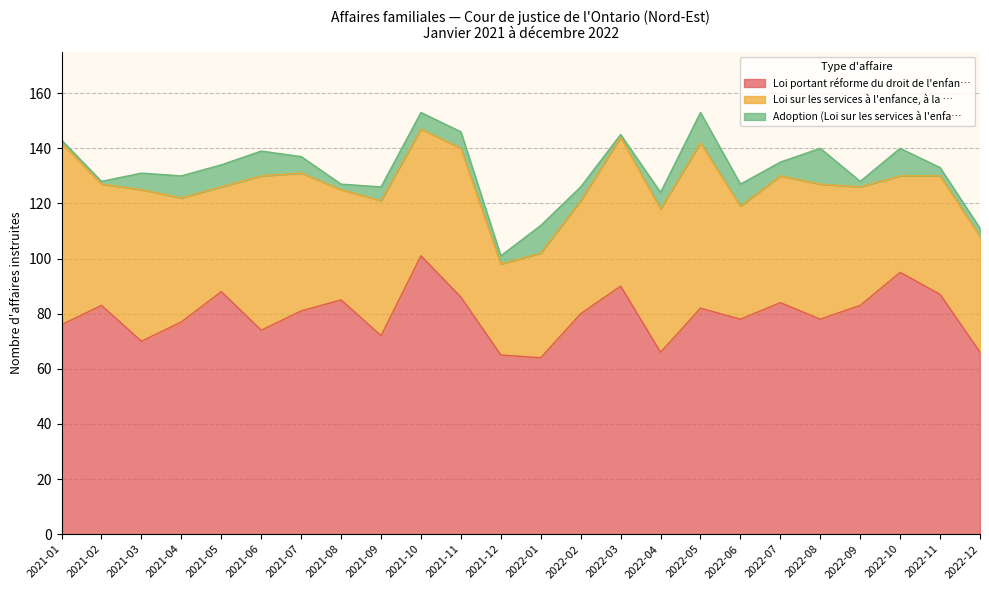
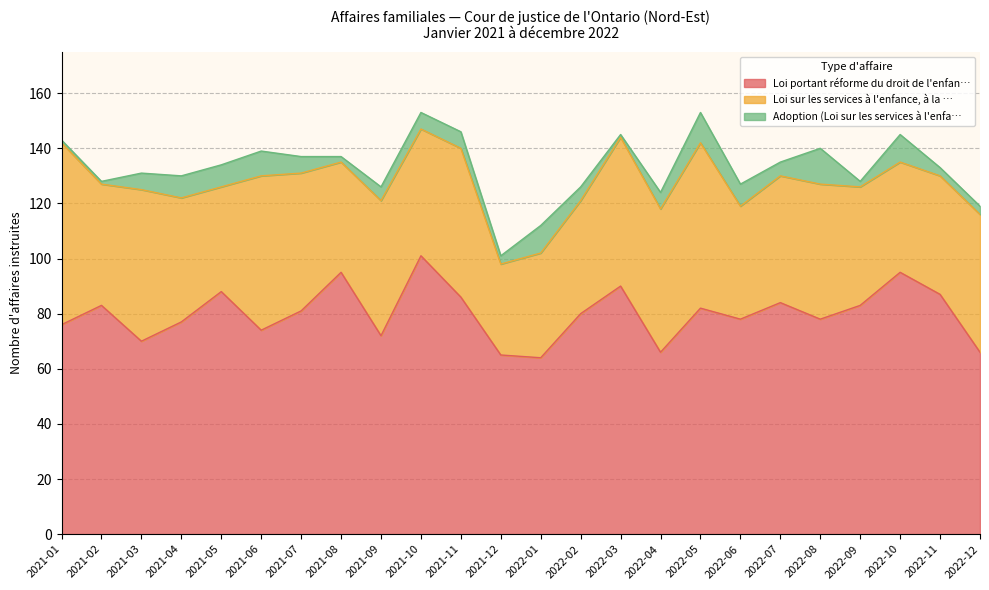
  {
    "Loi portant réforme du droit de l'enfan…": {
      "2021-01": 76,
      "2021-02": 83,
      "2021-03": 70,
      "2021-04": 77,
      "2021-05": 88,
      "2021-06": 74,
      "2021-07": 81,
-     "2021-08": 85,
+     "2021-08": 95,
      "2021-09": 72,
      "2021-10": 101,
      "2021-11": 86,
      "2021-12": 65,
      "2022-01": 64,
      "2022-02": 80,
      "2022-03": 90,
      "2022-04": 66,
      "2022-05": 82,
      "2022-06": 78,
      "2022-07": 84,
      "2022-08": 78,
      "2022-09": 83,
      "2022-10": 95,
      "2022-11": 87,
      "2022-12": 66
    },
    "Loi sur les services à l'enfance, à la …": {
      "2021-01": 66,
      "2021-02": 44,
      "2021-03": 55,
      "2021-04": 45,
      "2021-05": 38,
      "2021-06": 56,
      "2021-07": 50,
      "2021-08": 40,
      "2021-09": 49,
      "2021-10": 46,
      "2021-11": 54,
      "2021-12": 33,
      "2022-01": 38,
      "2022-02": 41,
      "2022-03": 54,
      "2022-04": 52,
      "2022-05": 60,
      "2022-06": 41,
      "2022-07": 46,
      "2022-08": 49,
      "2022-09": 43,
-     "2022-10": 35,
+     "2022-10": 40,
      "2022-11": 43,
-     "2022-12": 42
+     "2022-12": 50
    },
    "Adoption (Loi sur les services à l'enfa…": {
      "2021-01": 1,
      "2021-02": 1,
      "2021-03": 6,
      "2021-04": 8,
      "2021-05": 8,
      "2021-06": 9,
      "2021-07": 6,
      "2021-08": 2,
      "2021-09": 5,
      "2021-10": 6,
      "2021-11": 6,
      "2021-12": 3,
      "2022-01": 10,
      "2022-02": 5,
      "2022-03": 1,
      "2022-04": 6,
      "2022-05": 11,
      "2022-06": 8,
      "2022-07": 5,
      "2022-08": 13,
      "2022-09": 2,
      "2022-10": 10,
      "2022-11": 3,
      "2022-12": 3
    }
  }
